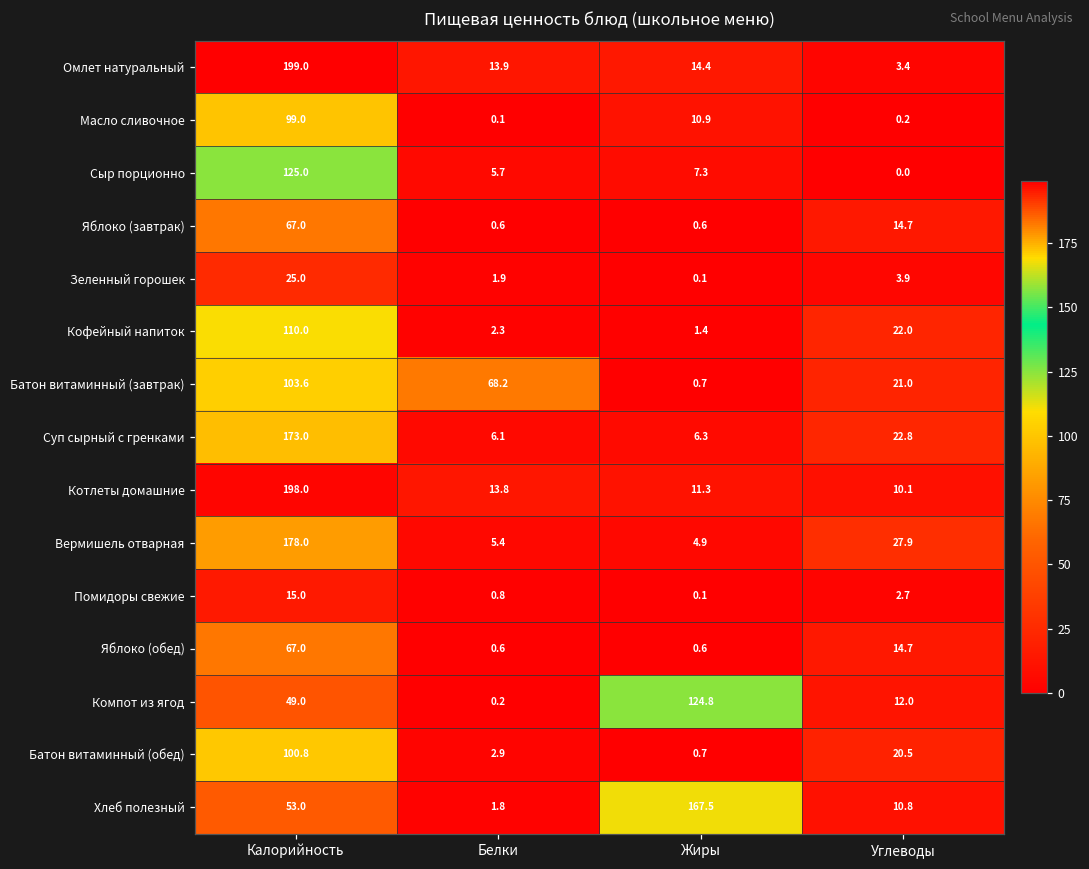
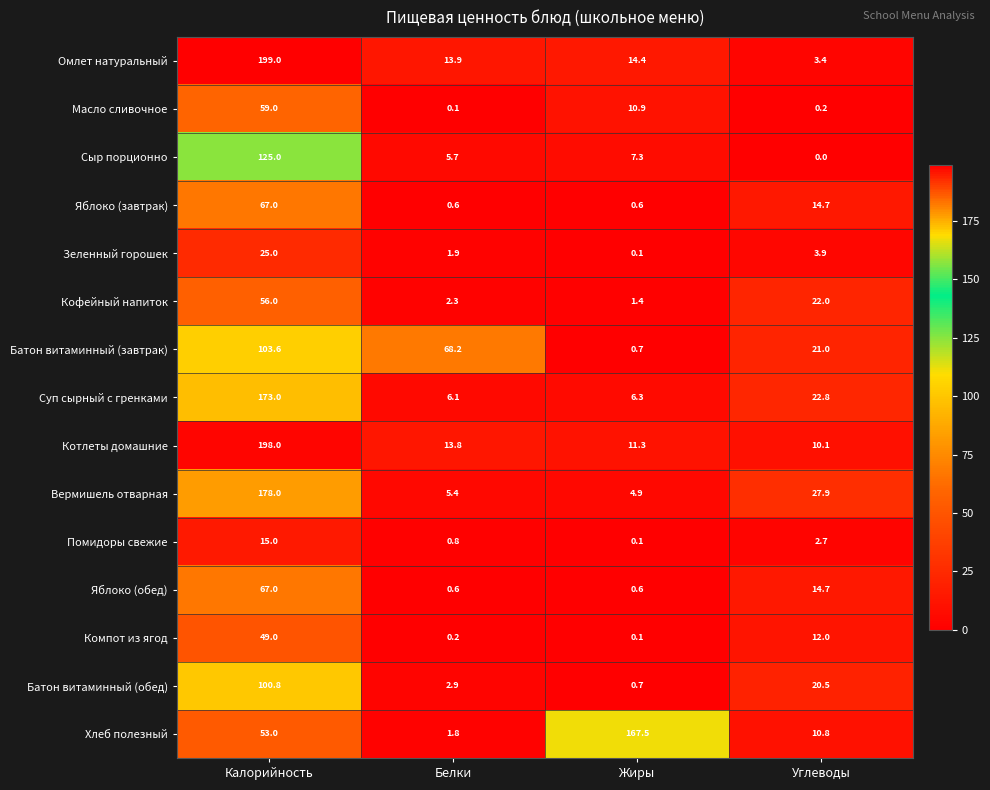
  {
    "Омлет натуральный": {
      "Калорийность": 199.0,
      "Белки": 13.9,
      "Жиры": 14.4,
      "Углеводы": 3.4
    },
    "Масло сливочное": {
-     "Калорийность": 99.0,
+     "Калорийность": 59.0,
      "Белки": 0.1,
      "Жиры": 10.9,
      "Углеводы": 0.2
    },
    "Сыр порционно": {
      "Калорийность": 125.0,
      "Белки": 5.7,
      "Жиры": 7.3,
      "Углеводы": 0.0
    },
    "Яблоко (завтрак)": {
      "Калорийность": 67.0,
      "Белки": 0.6,
      "Жиры": 0.6,
      "Углеводы": 14.7
    },
    "Зеленный горошек": {
      "Калорийность": 25.0,
      "Белки": 1.9,
      "Жиры": 0.1,
      "Углеводы": 3.9
    },
    "Кофейный напиток": {
-     "Калорийность": 110.0,
+     "Калорийность": 56.0,
      "Белки": 2.3,
      "Жиры": 1.4,
      "Углеводы": 22.0
    },
    "Батон витаминный (завтрак)": {
      "Калорийность": 103.6,
      "Белки": 68.2,
      "Жиры": 0.7,
      "Углеводы": 21.0
    },
    "Суп сырный с гренками": {
      "Калорийность": 173.0,
      "Белки": 6.1,
      "Жиры": 6.3,
      "Углеводы": 22.8
    },
    "Котлеты домашние": {
      "Калорийность": 198.0,
      "Белки": 13.8,
      "Жиры": 11.3,
      "Углеводы": 10.1
    },
    "Вермишель отварная": {
      "Калорийность": 178.0,
      "Белки": 5.4,
      "Жиры": 4.9,
      "Углеводы": 27.9
    },
    "Помидоры свежие": {
      "Калорийность": 15.0,
      "Белки": 0.8,
      "Жиры": 0.1,
      "Углеводы": 2.7
    },
    "Яблоко (обед)": {
      "Калорийность": 67.0,
      "Белки": 0.6,
      "Жиры": 0.6,
      "Углеводы": 14.7
    },
    "Компот из ягод": {
      "Калорийность": 49.0,
      "Белки": 0.2,
-     "Жиры": 124.8,
+     "Жиры": 0.1,
      "Углеводы": 12.0
    },
    "Батон витаминный (обед)": {
      "Калорийность": 100.8,
      "Белки": 2.9,
      "Жиры": 0.7,
      "Углеводы": 20.5
    },
    "Хлеб полезный": {
      "Калорийность": 53.0,
      "Белки": 1.8,
      "Жиры": 167.5,
      "Углеводы": 10.8
    }
  }
